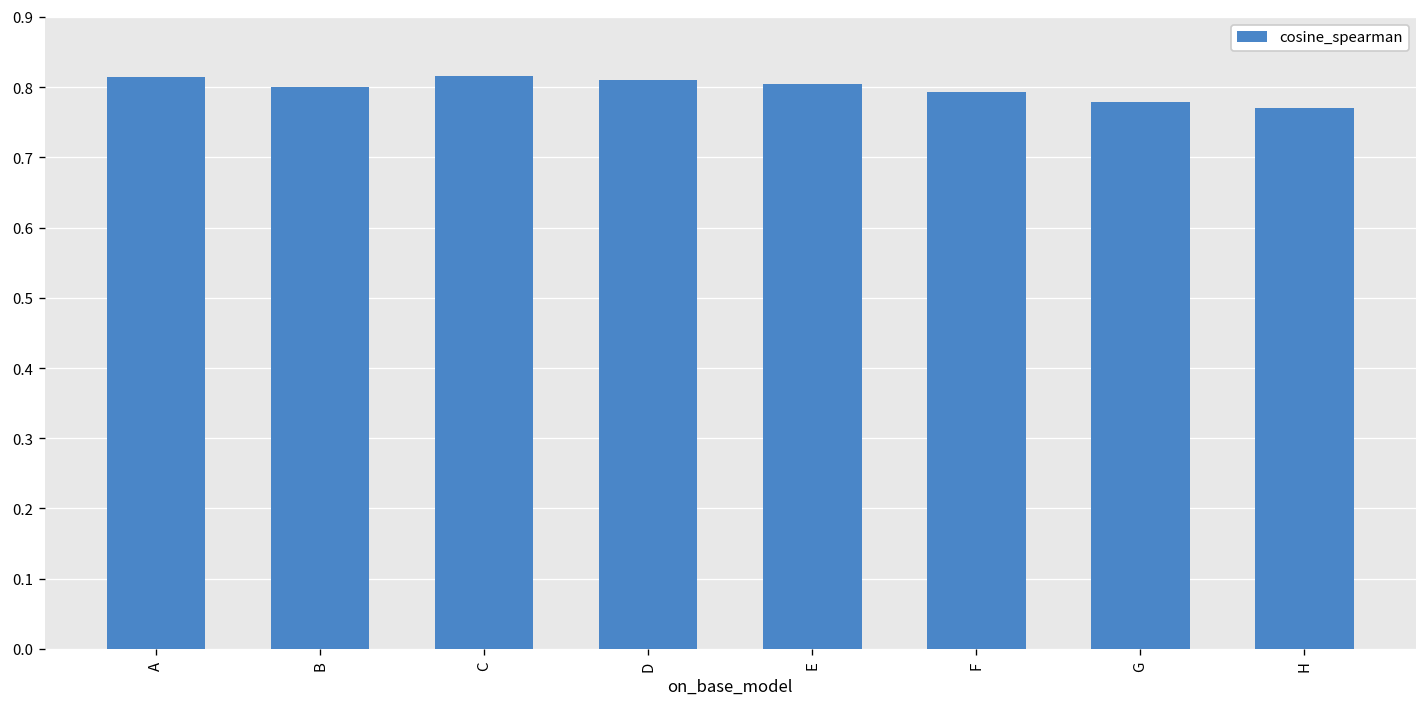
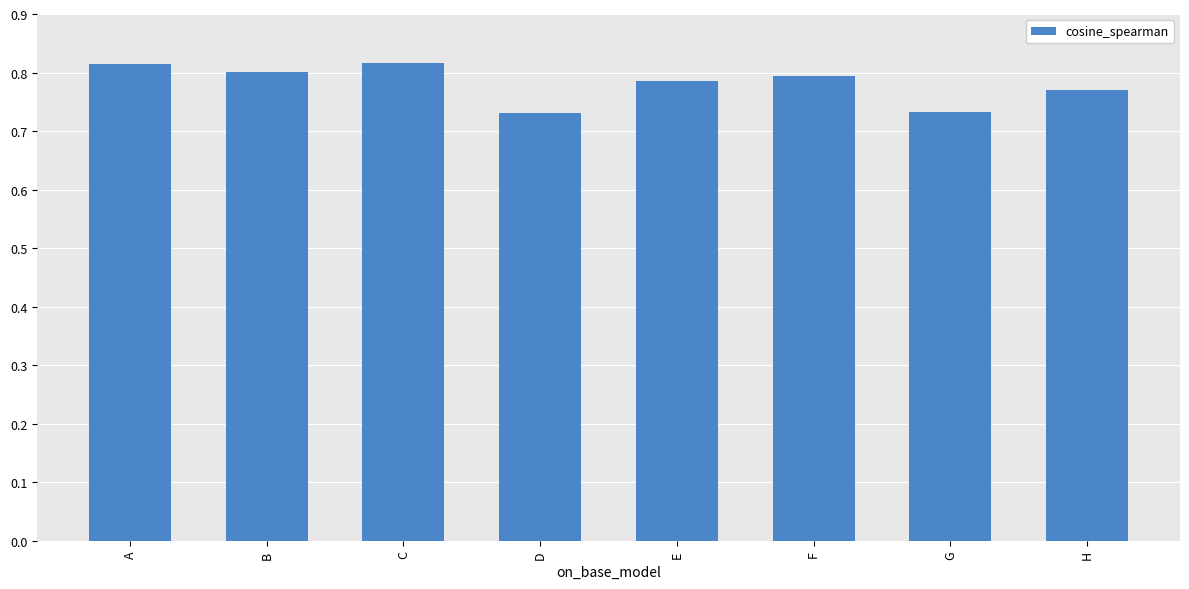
  {
    "A": 0.81,
    "B": 0.80,
    "C": 0.82,
-   "D": 0.81,
-   "E": 0.80,
+   "D": 0.73,
+   "E": 0.79,
    "F": 0.79,
-   "G": 0.78,
+   "G": 0.73,
    "H": 0.77
  }
